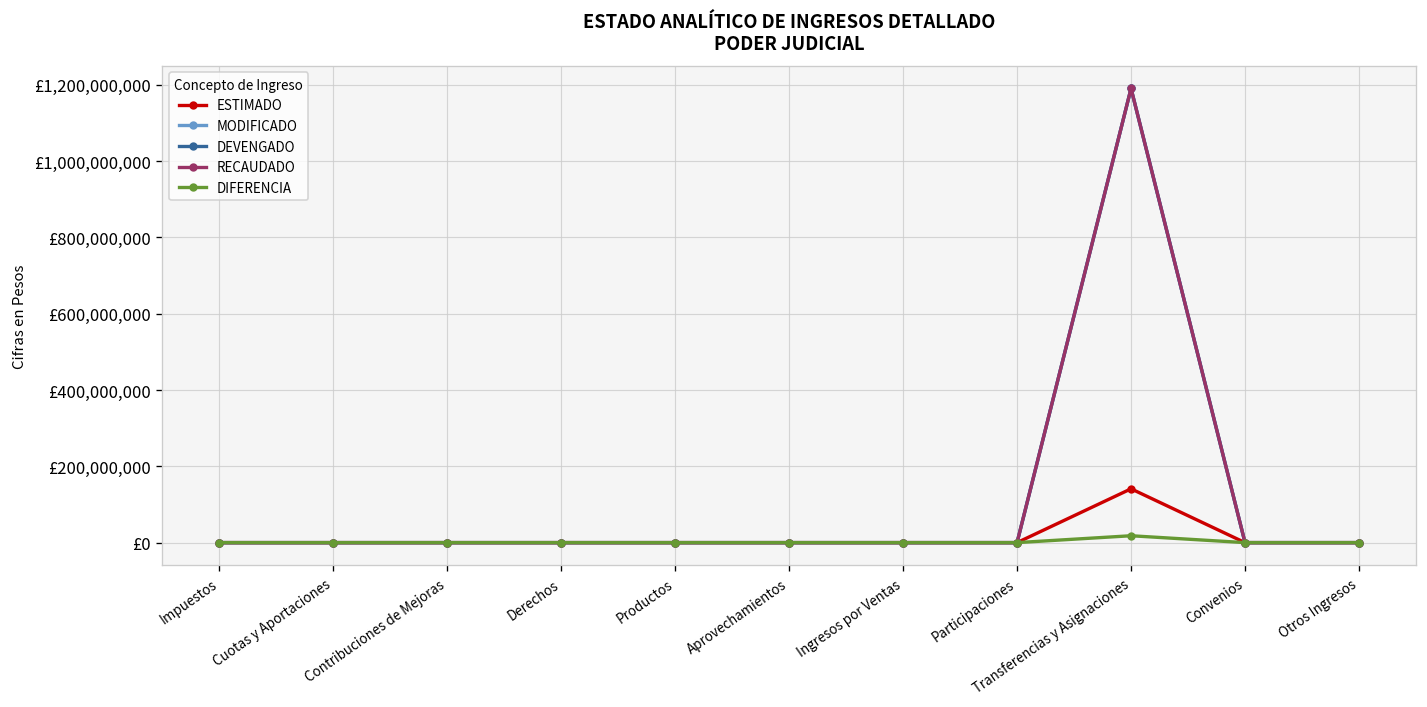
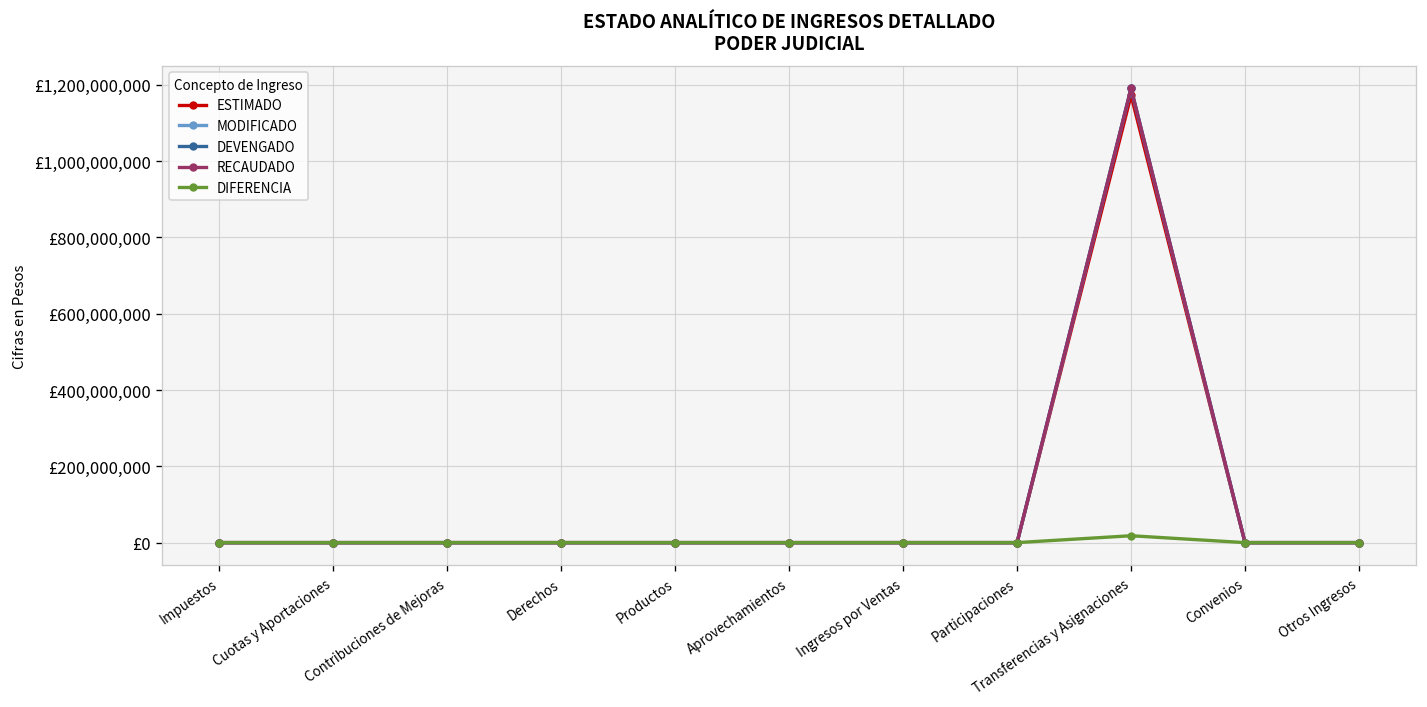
  {
    "ESTIMADO": {
-     "Transferencias y Asignaciones": "£140,000,000"
+     "Transferencias y Asignaciones": "£1,170,000,000"
    },
    "RECAUDADO": {
      "Transferencias y Asignaciones": "£1,190,000,000"
    },
    "DIFERENCIA": {
      "Transferencias y Asignaciones": "£20,000,000"
    }
  }
